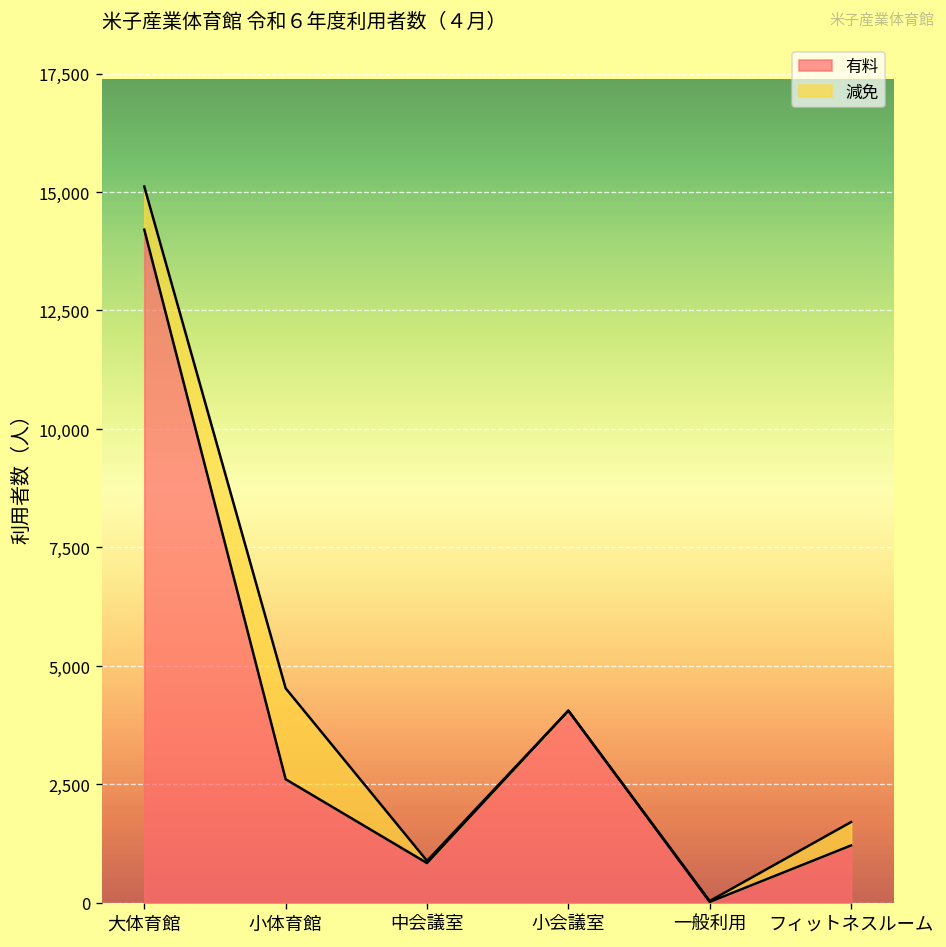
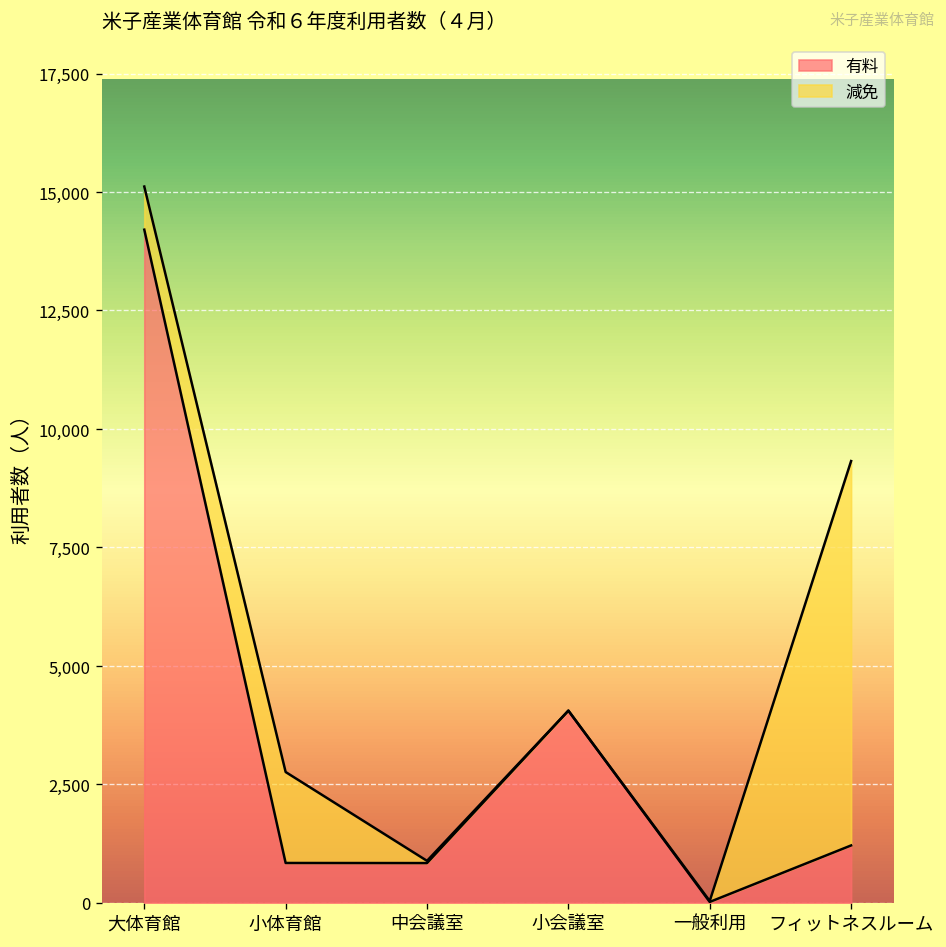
  {
    "有料": {
      "大体育館": "14,200",
-     "小体育館": "2,600",
+     "小体育館": "800",
      "フィットネスルーム": "1,200"
    },
    "減免": {
      "大体育館": "900",
      "小体育館": "1,900",
-     "フィットネスルーム": "500"
+     "フィットネスルーム": "8,100"
    }
  }
